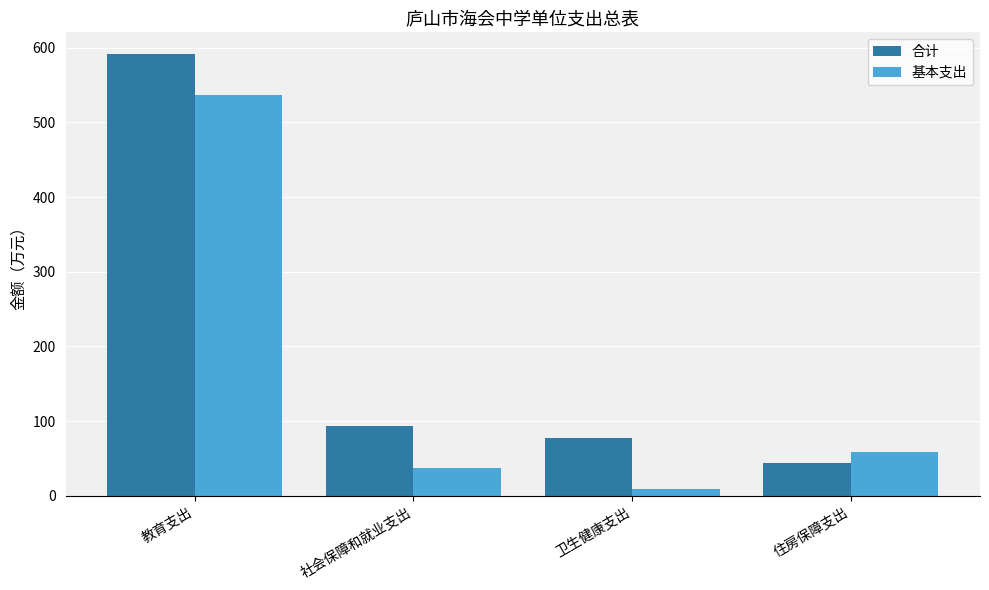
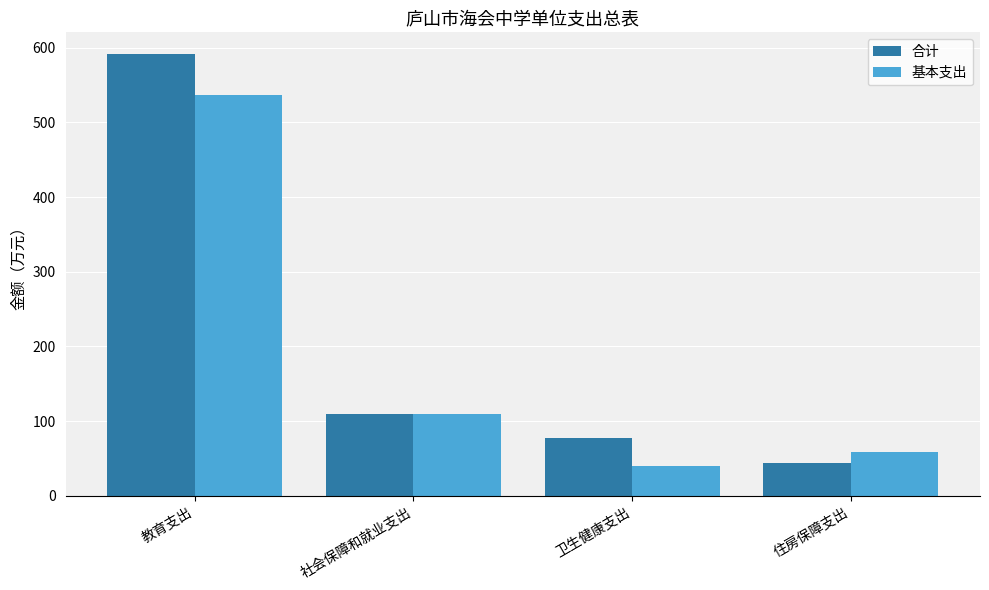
  {
    "合计": {
      "教育支出": 590,
-     "社会保障和就业支出": 90,
+     "社会保障和就业支出": 110,
      "卫生健康支出": 80,
      "住房保障支出": 40
    },
    "基本支出": {
      "教育支出": 540,
-     "社会保障和就业支出": 40,
-     "卫生健康支出": 10,
+     "社会保障和就业支出": 110,
+     "卫生健康支出": 40,
      "住房保障支出": 60
    }
  }
